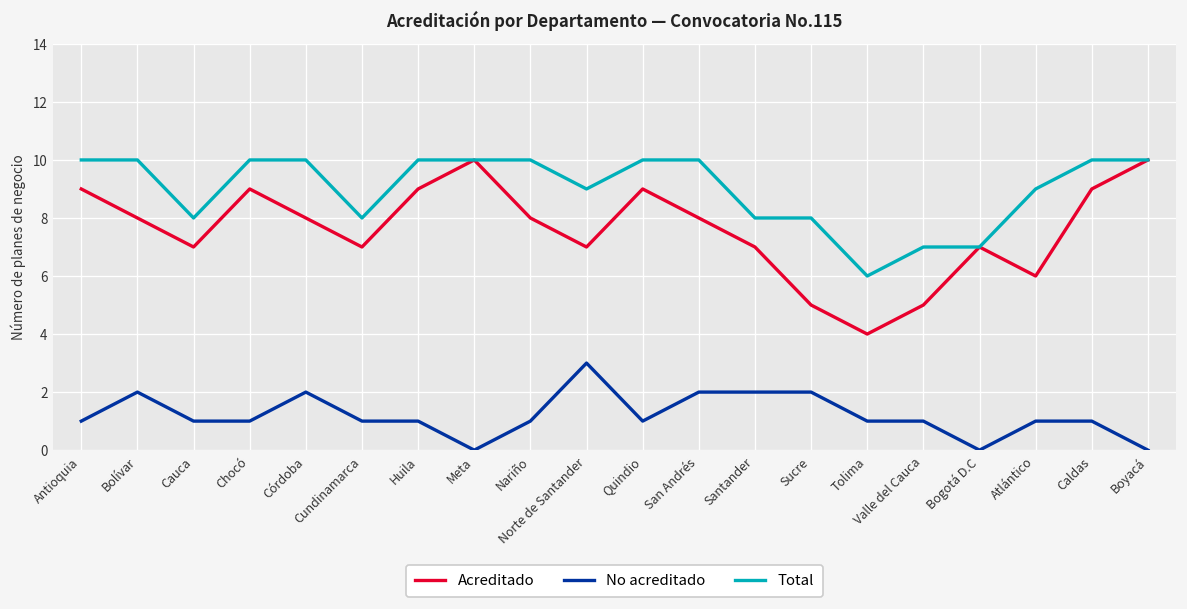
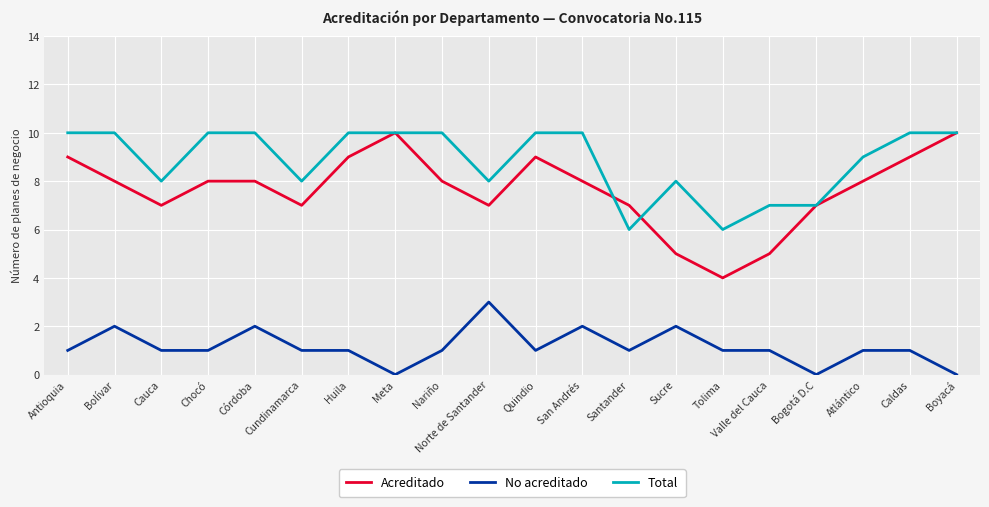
  {
    "Acreditado": {
      "Antioquia": 9,
      "Bolívar": 8,
      "Cauca": 7,
-     "Chocó": 9,
+     "Chocó": 8,
      "Córdoba": 8,
      "Cundinamarca": 7,
      "Huila": 9,
      "Nariño": 8,
      "Norte de Santander": 7,
      "Quindio": 9,
      "San Andrés": 8,
      "Santander": 7,
      "Sucre": 5,
      "Tolima": 4,
      "Valle del Cauca": 5,
-     "Atlántico": 6,
+     "Atlántico": 8,
      "Caldas": 9
    },
    "No acreditado": {
      "Antioquia": 1,
      "Bolívar": 2,
      "Cauca": 1,
      "Chocó": 1,
      "Córdoba": 2,
      "Cundinamarca": 1,
      "Huila": 1,
      "Meta": 0,
      "Nariño": 1,
      "Norte de Santander": 3,
      "Quindio": 1,
      "San Andrés": 2,
-     "Santander": 2,
+     "Santander": 1,
      "Sucre": 2,
      "Tolima": 1,
      "Valle del Cauca": 1,
      "Bogotá D.C": 0,
      "Atlántico": 1,
      "Caldas": 1,
      "Boyacá": 0
    },
    "Total": {
      "Antioquia": 10,
      "Bolívar": 10,
      "Cauca": 8,
      "Chocó": 10,
      "Córdoba": 10,
      "Cundinamarca": 8,
      "Huila": 10,
      "Nariño": 10,
-     "Norte de Santander": 9,
+     "Norte de Santander": 8,
      "Quindio": 10,
      "San Andrés": 10,
-     "Santander": 8,
+     "Santander": 6,
      "Sucre": 8,
      "Tolima": 6,
      "Valle del Cauca": 7,
      "Atlántico": 9,
      "Caldas": 10
    }
  }
